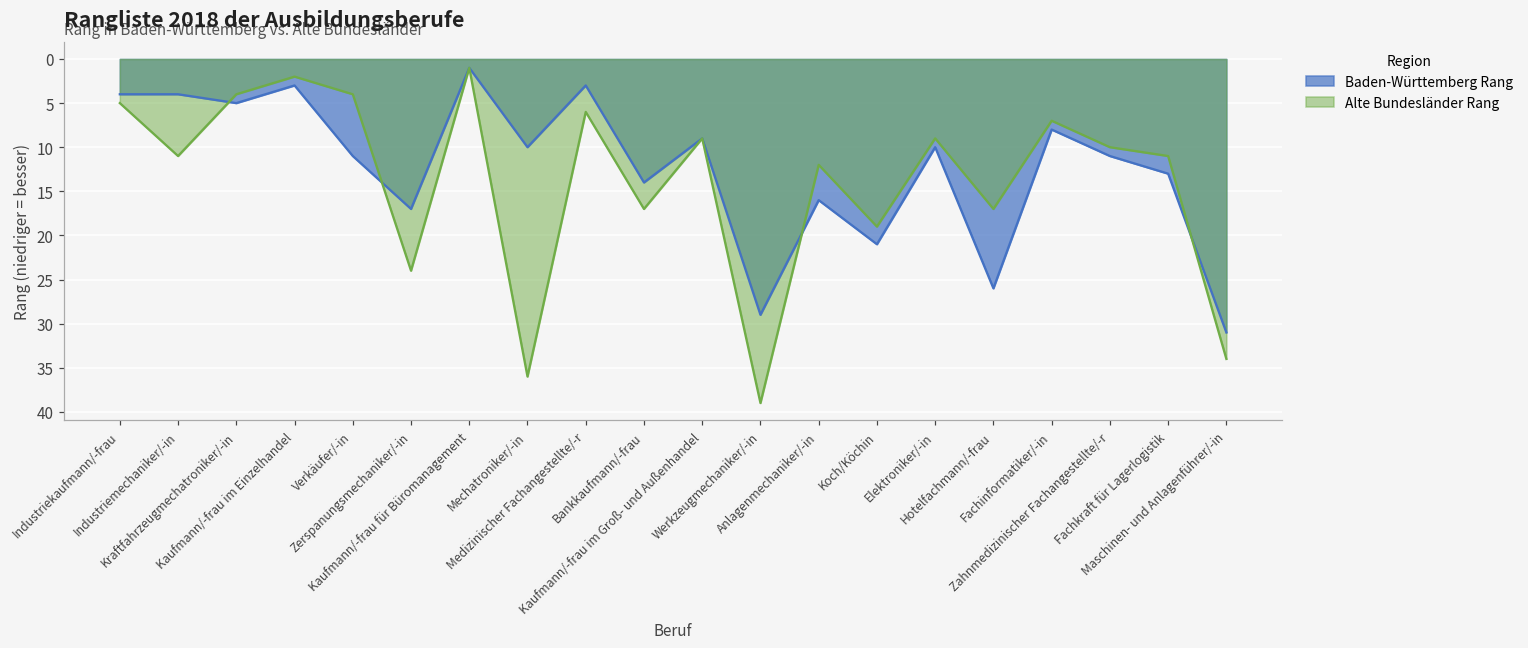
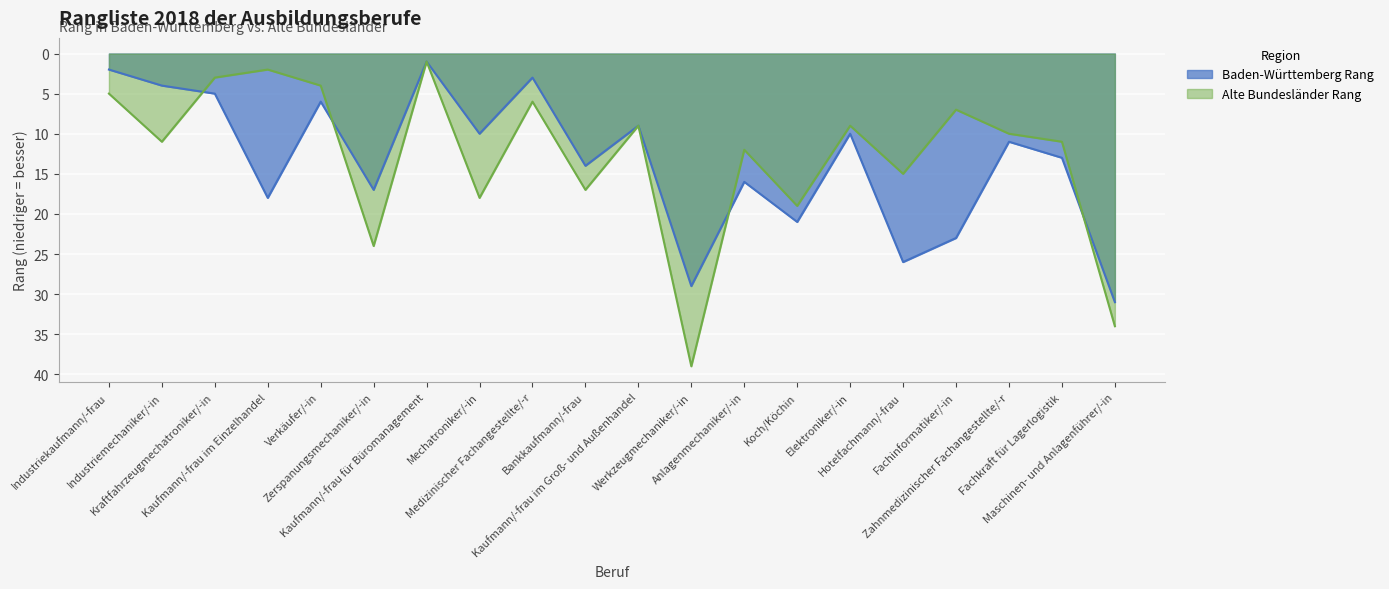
  {
    "Baden-Württemberg Rang": {
-     "Industriekaufmann/-frau": 4,
+     "Industriekaufmann/-frau": 2,
      "Industriemechaniker/-in": 4,
      "Kraftfahrzeugmechatroniker/-in": 5,
-     "Kaufmann/-frau im Einzelhandel": 3,
-     "Verkäufer/-in": 11,
+     "Kaufmann/-frau im Einzelhandel": 18,
+     "Verkäufer/-in": 6,
      "Zerspanungsmechaniker/-in": 17,
      "Mechatroniker/-in": 10,
      "Medizinischer Fachangestellte/-r": 3,
      "Bankkaufmann/-frau": 14,
      "Werkzeugmechaniker/-in": 29,
      "Anlagenmechaniker/-in": 16,
      "Koch/Köchin": 21,
      "Elektroniker/-in": 10,
      "Hotelfachmann/-frau": 26,
-     "Fachinformatiker/-in": 8,
+     "Fachinformatiker/-in": 23,
      "Zahnmedizinischer Fachangestellte/-r": 11,
      "Fachkraft für Lagerlogistik": 13,
      "Maschinen- und Anlagenführer/-in": 31
    },
    "Alte Bundesländer Rang": {
      "Industriekaufmann/-frau": 5,
      "Industriemechaniker/-in": 11,
-     "Kraftfahrzeugmechatroniker/-in": 4,
+     "Kraftfahrzeugmechatroniker/-in": 3,
      "Kaufmann/-frau im Einzelhandel": 2,
      "Verkäufer/-in": 4,
      "Zerspanungsmechaniker/-in": 24,
-     "Mechatroniker/-in": 36,
+     "Mechatroniker/-in": 18,
      "Medizinischer Fachangestellte/-r": 6,
      "Bankkaufmann/-frau": 17,
      "Werkzeugmechaniker/-in": 39,
      "Anlagenmechaniker/-in": 12,
      "Koch/Köchin": 19,
      "Elektroniker/-in": 9,
-     "Hotelfachmann/-frau": 17,
+     "Hotelfachmann/-frau": 15,
      "Fachinformatiker/-in": 7,
      "Zahnmedizinischer Fachangestellte/-r": 10,
      "Fachkraft für Lagerlogistik": 11,
      "Maschinen- und Anlagenführer/-in": 34
    }
  }
